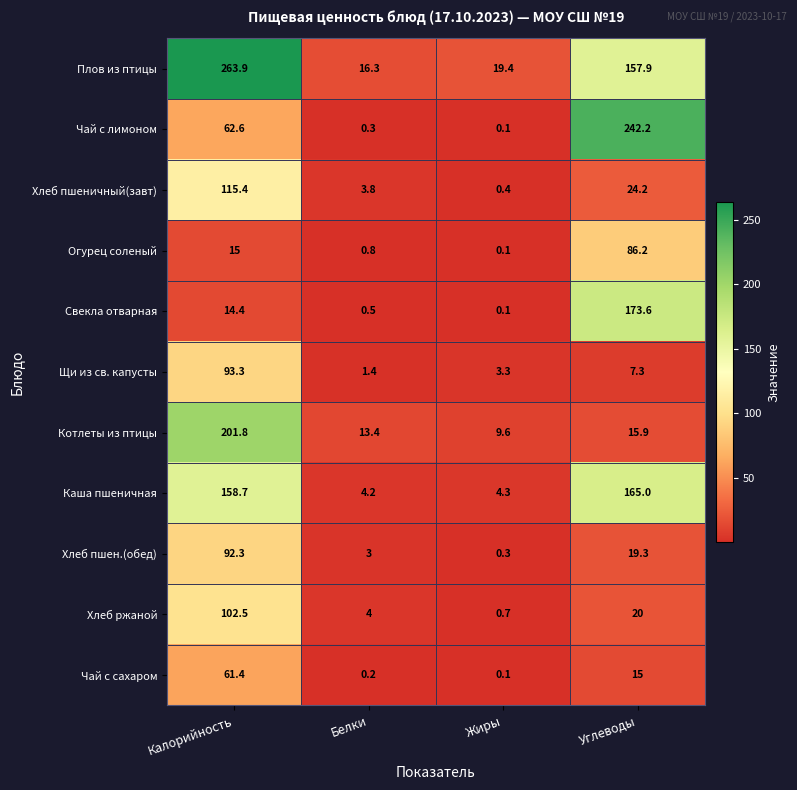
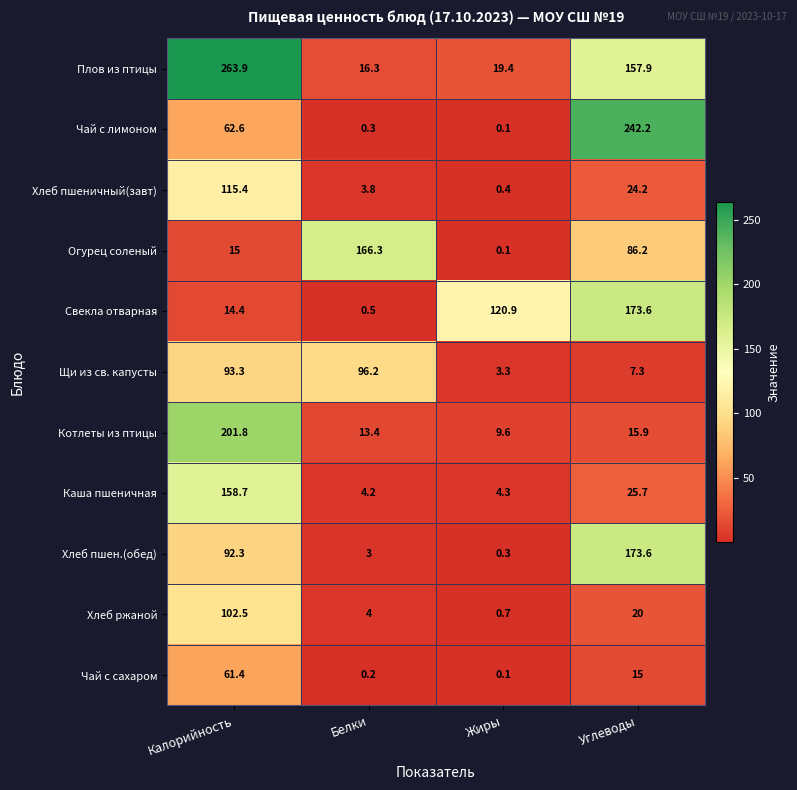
  {
    "Плов из птицы": {
      "Калорийность": 263.9,
      "Белки": 16.3,
      "Жиры": 19.4,
      "Углеводы": 157.9
    },
    "Чай с лимоном": {
      "Калорийность": 62.6,
      "Белки": 0.3,
      "Жиры": 0.1,
      "Углеводы": 242.2
    },
    "Хлеб пшеничный(завт)": {
      "Калорийность": 115.4,
      "Белки": 3.8,
      "Жиры": 0.4,
      "Углеводы": 24.2
    },
    "Огурец соленый": {
      "Калорийность": 15,
-     "Белки": 0.8,
+     "Белки": 166.3,
      "Жиры": 0.1,
      "Углеводы": 86.2
    },
    "Свекла отварная": {
      "Калорийность": 14.4,
      "Белки": 0.5,
-     "Жиры": 0.1,
+     "Жиры": 120.9,
      "Углеводы": 173.6
    },
    "Щи из св. капусты": {
      "Калорийность": 93.3,
-     "Белки": 1.4,
+     "Белки": 96.2,
      "Жиры": 3.3,
      "Углеводы": 7.3
    },
    "Котлеты из птицы": {
      "Калорийность": 201.8,
      "Белки": 13.4,
      "Жиры": 9.6,
      "Углеводы": 15.9
    },
    "Каша пшеничная": {
      "Калорийность": 158.7,
      "Белки": 4.2,
      "Жиры": 4.3,
-     "Углеводы": 165.0
+     "Углеводы": 25.7
    },
    "Хлеб пшен.(обед)": {
      "Калорийность": 92.3,
      "Белки": 3,
      "Жиры": 0.3,
-     "Углеводы": 19.3
+     "Углеводы": 173.6
    },
    "Хлеб ржаной": {
      "Калорийность": 102.5,
      "Белки": 4,
      "Жиры": 0.7,
      "Углеводы": 20
    },
    "Чай с сахаром": {
      "Калорийность": 61.4,
      "Белки": 0.2,
      "Жиры": 0.1,
      "Углеводы": 15
    }
  }
